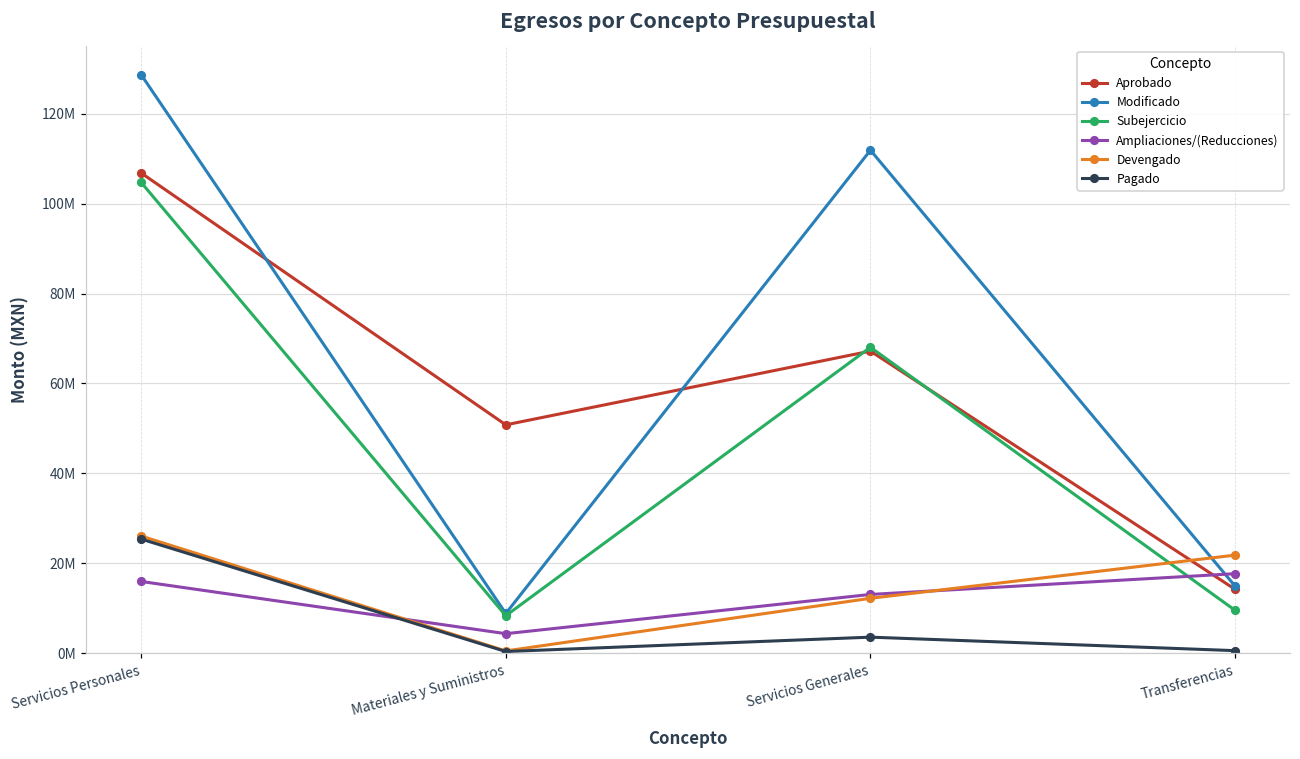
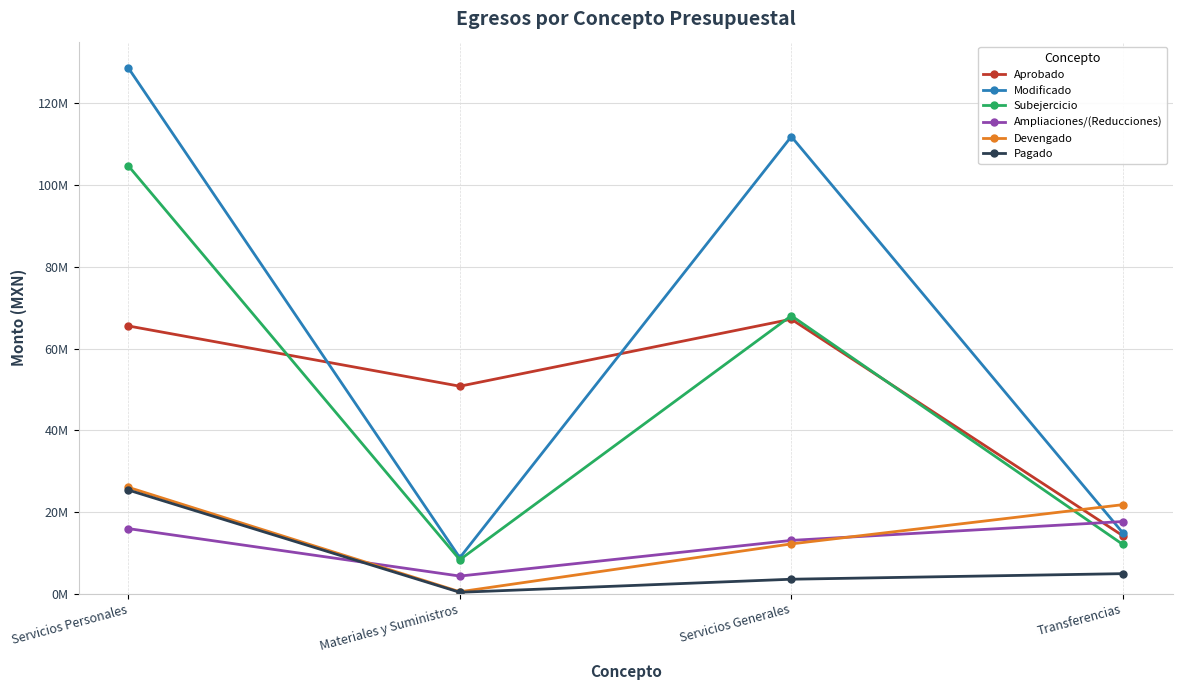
  {
    "Aprobado": {
-     "Servicios Personales": 107000000,
+     "Servicios Personales": 66000000,
      "Materiales y Suministros": 51000000,
      "Servicios Generales": 67000000,
      "Transferencias": 14000000
    },
    "Modificado": {
      "Servicios Personales": 129000000,
      "Servicios Generales": 112000000,
      "Transferencias": 15000000
    },
    "Subejercicio": {
      "Servicios Personales": 105000000,
      "Servicios Generales": 68000000,
-     "Transferencias": 10000000
+     "Transferencias": 12000000
    },
    "Ampliaciones/(Reducciones)": {
      "Servicios Personales": 16000000,
      "Materiales y Suministros": 4000000,
      "Servicios Generales": 13000000,
      "Transferencias": 18000000
    },
    "Devengado": {
      "Servicios Personales": 26000000,
      "Servicios Generales": 12000000,
      "Transferencias": 22000000
    },
    "Pagado": {
      "Servicios Personales": 25000000,
      "Servicios Generales": 4000000,
-     "Transferencias": 1000000
+     "Transferencias": 5000000
    }
  }
